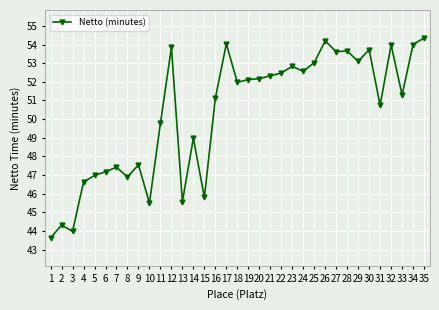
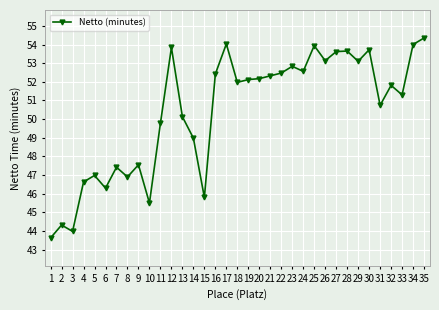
  {
    "1": 43.6,
    "2": 44.3,
    "3": 44.0,
    "4": 46.6,
    "5": 47.0,
-   "6": 47.2,
+   "6": 46.3,
    "7": 47.4,
    "8": 46.9,
    "9": 47.6,
    "10": 45.5,
    "11": 49.8,
    "12": 53.8,
-   "13": 45.6,
+   "13": 50.1,
    "14": 49.0,
    "15": 45.8,
-   "16": 51.1,
+   "16": 52.4,
    "17": 54.0,
    "18": 52.0,
    "19": 52.1,
    "20": 52.2,
    "21": 52.3,
    "22": 52.5,
    "23": 52.8,
    "24": 52.6,
-   "25": 53.0,
-   "26": 54.2,
+   "25": 53.9,
+   "26": 53.1,
    "27": 53.6,
    "28": 53.7,
    "29": 53.1,
    "30": 53.7,
    "31": 50.7,
-   "32": 54.0,
+   "32": 51.8,
    "33": 51.3,
    "34": 54.0,
    "35": 54.4
  }
